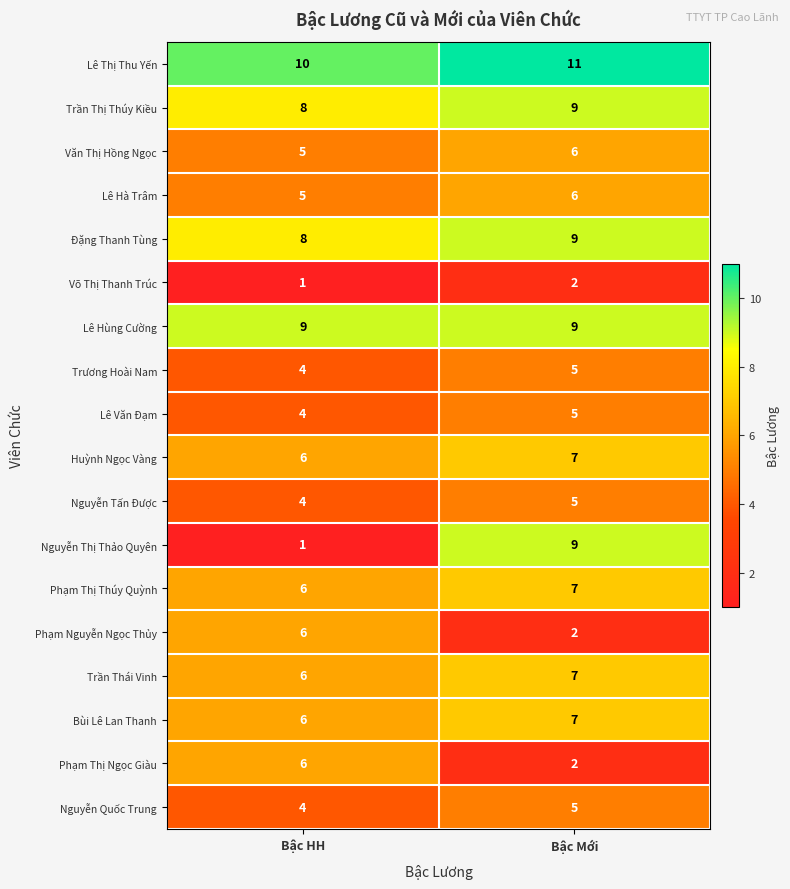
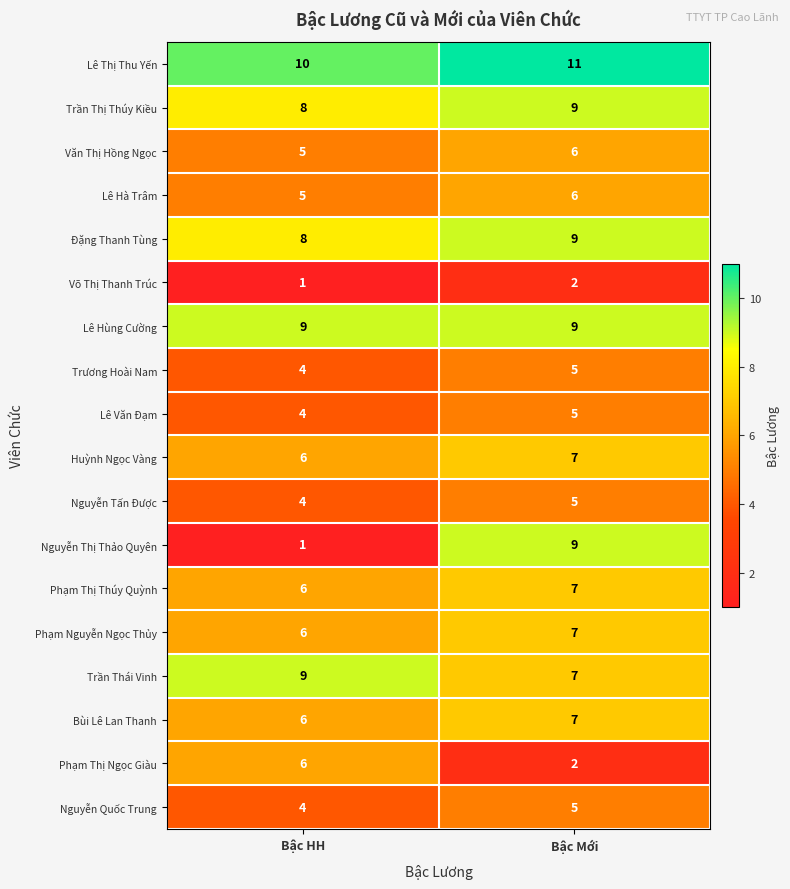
  {
    "Lê Thị Thu Yến": {
      "Bậc HH": 10,
      "Bậc Mới": 11
    },
    "Trần Thị Thúy Kiều": {
      "Bậc HH": 8,
      "Bậc Mới": 9
    },
    "Văn Thị Hồng Ngọc": {
      "Bậc HH": 5,
      "Bậc Mới": 6
    },
    "Lê Hà Trâm": {
      "Bậc HH": 5,
      "Bậc Mới": 6
    },
    "Đặng Thanh Tùng": {
      "Bậc HH": 8,
      "Bậc Mới": 9
    },
    "Võ Thị Thanh Trúc": {
      "Bậc HH": 1,
      "Bậc Mới": 2
    },
    "Lê Hùng Cường": {
      "Bậc HH": 9,
      "Bậc Mới": 9
    },
    "Trương Hoài Nam": {
      "Bậc HH": 4,
      "Bậc Mới": 5
    },
    "Lê Văn Đạm": {
      "Bậc HH": 4,
      "Bậc Mới": 5
    },
    "Huỳnh Ngọc Vàng": {
      "Bậc HH": 6,
      "Bậc Mới": 7
    },
    "Nguyễn Tấn Được": {
      "Bậc HH": 4,
      "Bậc Mới": 5
    },
    "Nguyễn Thị Thảo Quyên": {
      "Bậc HH": 1,
      "Bậc Mới": 9
    },
    "Phạm Thị Thúy Quỳnh": {
      "Bậc HH": 6,
      "Bậc Mới": 7
    },
    "Phạm Nguyễn Ngọc Thủy": {
      "Bậc HH": 6,
-     "Bậc Mới": 2
+     "Bậc Mới": 7
    },
    "Trần Thái Vinh": {
-     "Bậc HH": 6,
+     "Bậc HH": 9,
      "Bậc Mới": 7
    },
    "Bùi Lê Lan Thanh": {
      "Bậc HH": 6,
      "Bậc Mới": 7
    },
    "Phạm Thị Ngọc Giàu": {
      "Bậc HH": 6,
      "Bậc Mới": 2
    },
    "Nguyễn Quốc Trung": {
      "Bậc HH": 4,
      "Bậc Mới": 5
    }
  }
